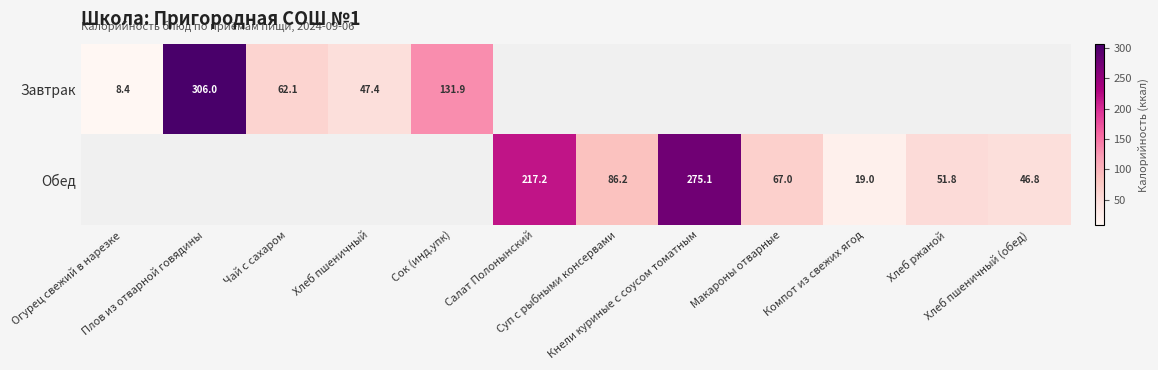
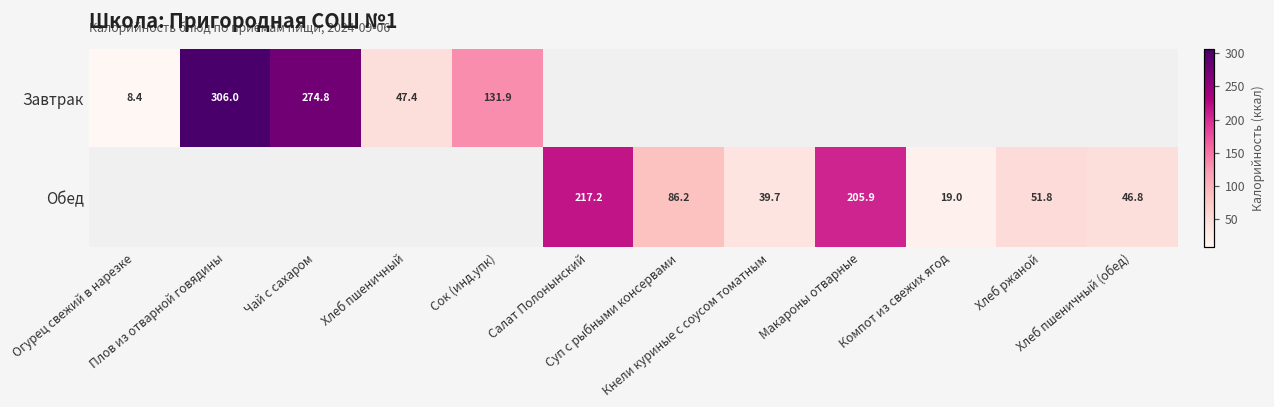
  {
    "Завтрак": {
      "Огурец свежий в нарезке": 8.4,
      "Плов из отварной говядины": 306.0,
-     "Чай с сахаром": 62.1,
+     "Чай с сахаром": 274.8,
      "Хлеб пшеничный": 47.4,
      "Сок (инд.упк)": 131.9
    },
    "Обед": {
      "Салат Полонынский": 217.2,
      "Суп с рыбными консервами": 86.2,
-     "Кнели куриные с соусом томатным": 275.1,
-     "Макароны отварные": 67.0,
+     "Кнели куриные с соусом томатным": 39.7,
+     "Макароны отварные": 205.9,
      "Компот из свежих ягод": 19.0,
      "Хлеб ржаной": 51.8,
      "Хлеб пшеничный (обед)": 46.8
    }
  }
